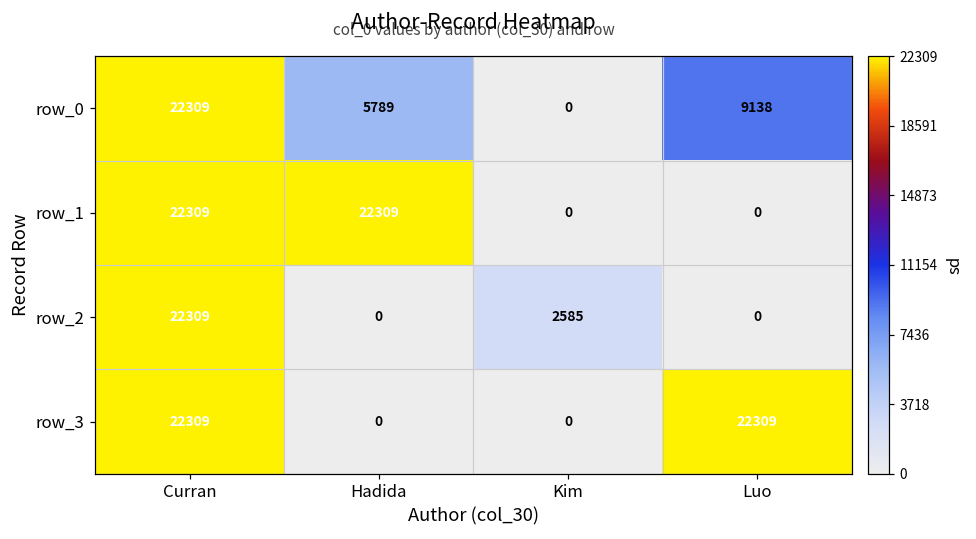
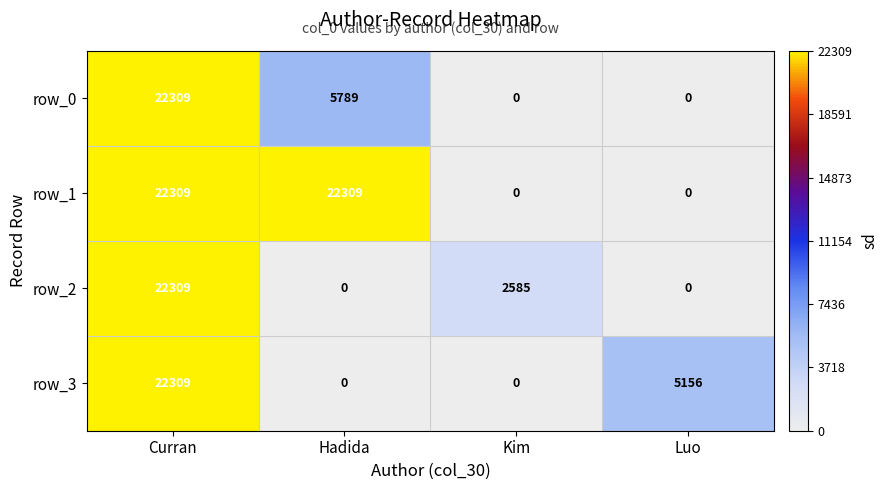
  {
    "row_0": {
      "Curran": 22309,
      "Hadida": 5789,
      "Kim": 0,
-     "Luo": 9138
+     "Luo": 0
    },
    "row_1": {
      "Curran": 22309,
      "Hadida": 22309,
      "Kim": 0,
      "Luo": 0
    },
    "row_2": {
      "Curran": 22309,
      "Hadida": 0,
      "Kim": 2585,
      "Luo": 0
    },
    "row_3": {
      "Curran": 22309,
      "Hadida": 0,
      "Kim": 0,
-     "Luo": 22309
+     "Luo": 5156
    }
  }
